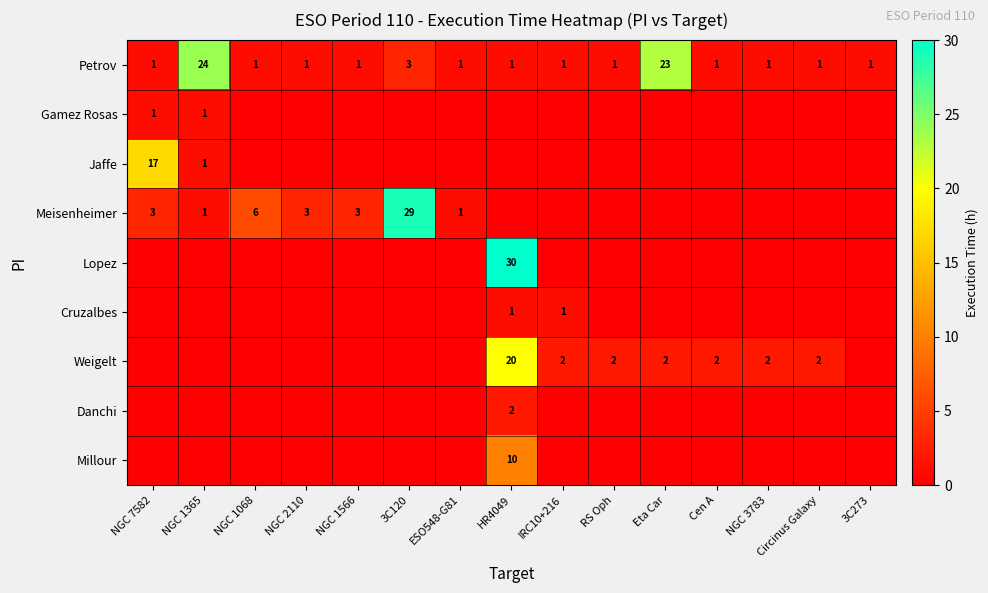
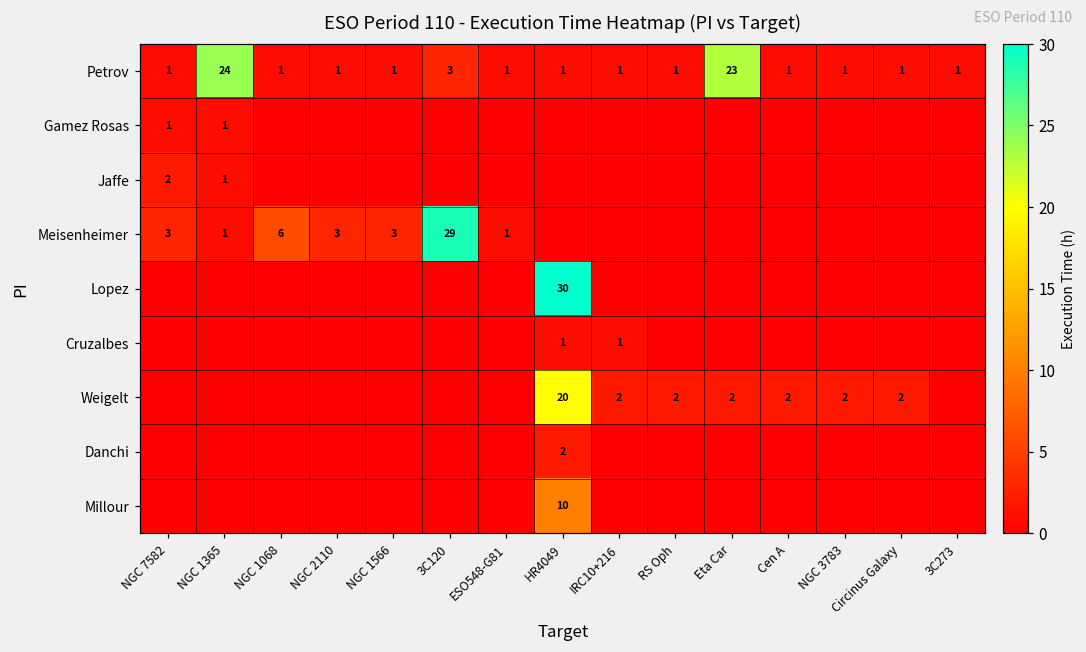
  {
    "Petrov": {
      "NGC 7582": 1,
      "NGC 1365": 24,
      "NGC 1068": 1,
      "NGC 2110": 1,
      "NGC 1566": 1,
      "3C120": 3,
      "ESO548-G81": 1,
      "HR4049": 1,
      "IRC10+216": 1,
      "RS Oph": 1,
      "Eta Car": 23,
      "Cen A": 1,
      "NGC 3783": 1,
      "Circinus Galaxy": 1,
      "3C273": 1
    },
    "Gamez Rosas": {
      "NGC 7582": 1,
      "NGC 1365": 1
    },
    "Jaffe": {
-     "NGC 7582": 17,
+     "NGC 7582": 2,
      "NGC 1365": 1
    },
    "Meisenheimer": {
      "NGC 7582": 3,
      "NGC 1365": 1,
      "NGC 1068": 6,
      "NGC 2110": 3,
      "NGC 1566": 3,
      "3C120": 29,
      "ESO548-G81": 1
    },
    "Lopez": {
      "HR4049": 30
    },
    "Cruzalbes": {
      "HR4049": 1,
      "IRC10+216": 1
    },
    "Weigelt": {
      "HR4049": 20,
      "IRC10+216": 2,
      "RS Oph": 2,
      "Eta Car": 2,
      "Cen A": 2,
      "NGC 3783": 2,
      "Circinus Galaxy": 2
    },
    "Danchi": {
      "HR4049": 2
    },
    "Millour": {
      "HR4049": 10
    }
  }
